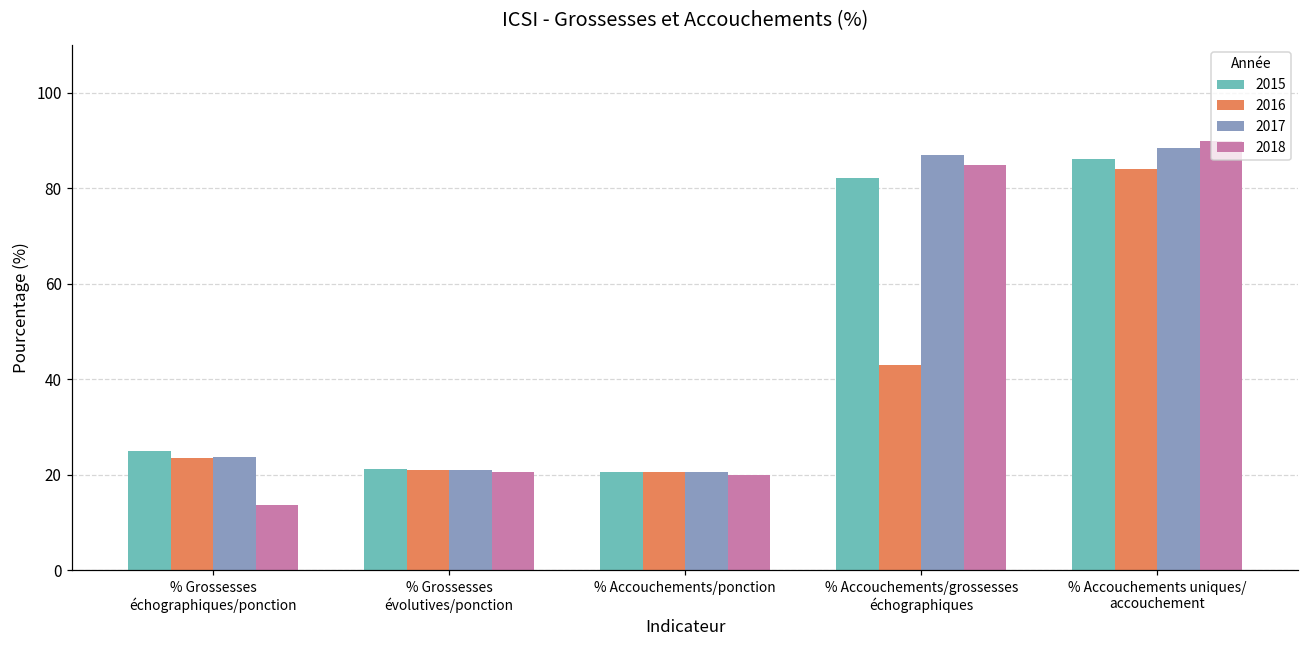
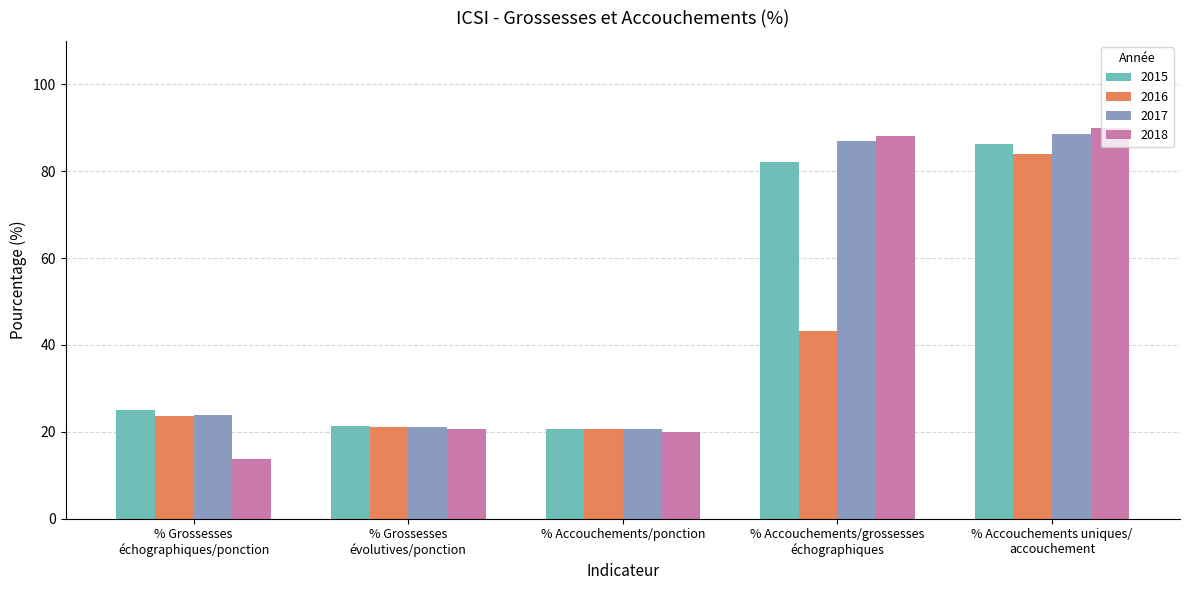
  {
    "2016": {
      "% Grossesses échographiques/ponction": 24,
      "% Grossesses évolutives/ponction": 21,
      "% Accouchements/ponction": 21,
      "% Accouchements/grossesses échographiques": 43,
      "% Accouchements uniques/ accouchement": 84
    },
    "2018": {
      "% Grossesses échographiques/ponction": 14,
      "% Grossesses évolutives/ponction": 21,
      "% Accouchements/ponction": 20,
-     "% Accouchements/grossesses échographiques": 85
+     "% Accouchements/grossesses échographiques": 88
    }
  }
